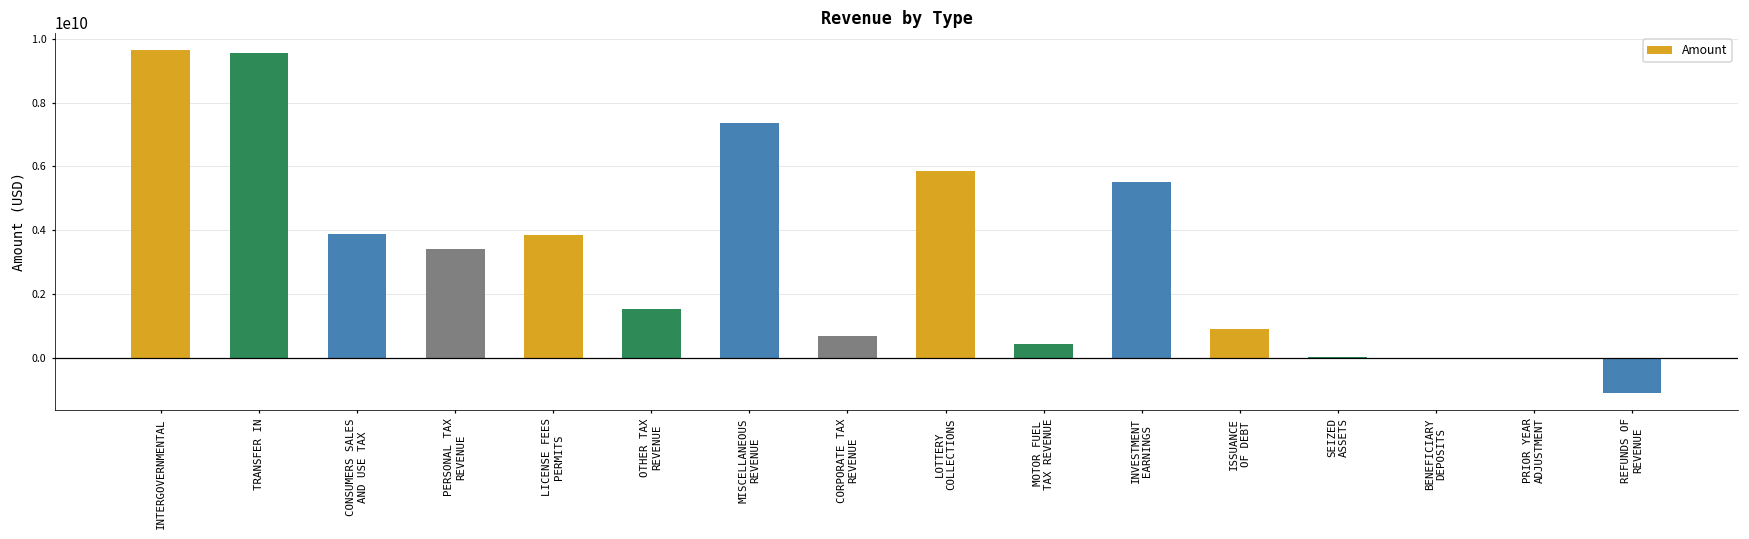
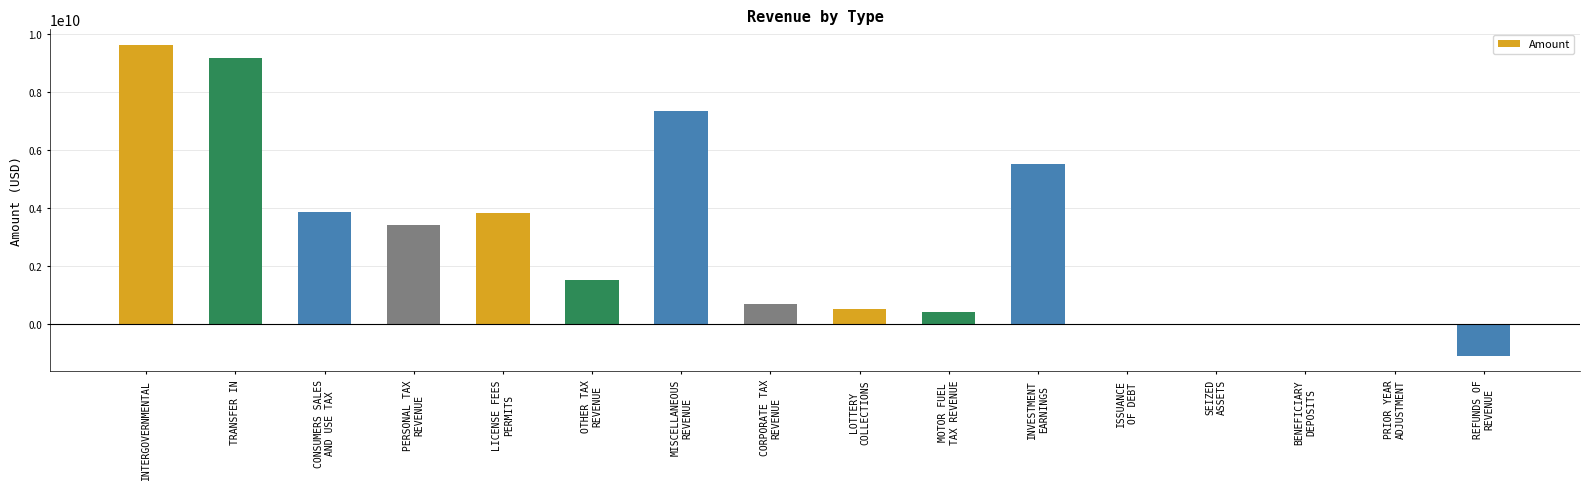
  {
    "INTERGOVERNMENTAL": 9600000000,
-   "TRANSFER IN": 9600000000,
+   "TRANSFER IN": 9200000000,
    "CONSUMERS SALES AND USE TAX": 3900000000,
    "PERSONAL TAX REVENUE": 3400000000,
    "LICENSE FEES PERMITS": 3800000000,
    "OTHER TAX REVENUE": 1500000000,
    "MISCELLANEOUS REVENUE": 7300000000,
    "CORPORATE TAX REVENUE": 700000000,
-   "LOTTERY COLLECTIONS": 5900000000,
+   "LOTTERY COLLECTIONS": 500000000,
    "MOTOR FUEL TAX REVENUE": 400000000,
    "INVESTMENT EARNINGS": 5500000000,
-   "ISSUANCE OF DEBT": 900000000,
+   "ISSUANCE OF DEBT": 0,
    "REFUNDS OF REVENUE": -1100000000
  }
